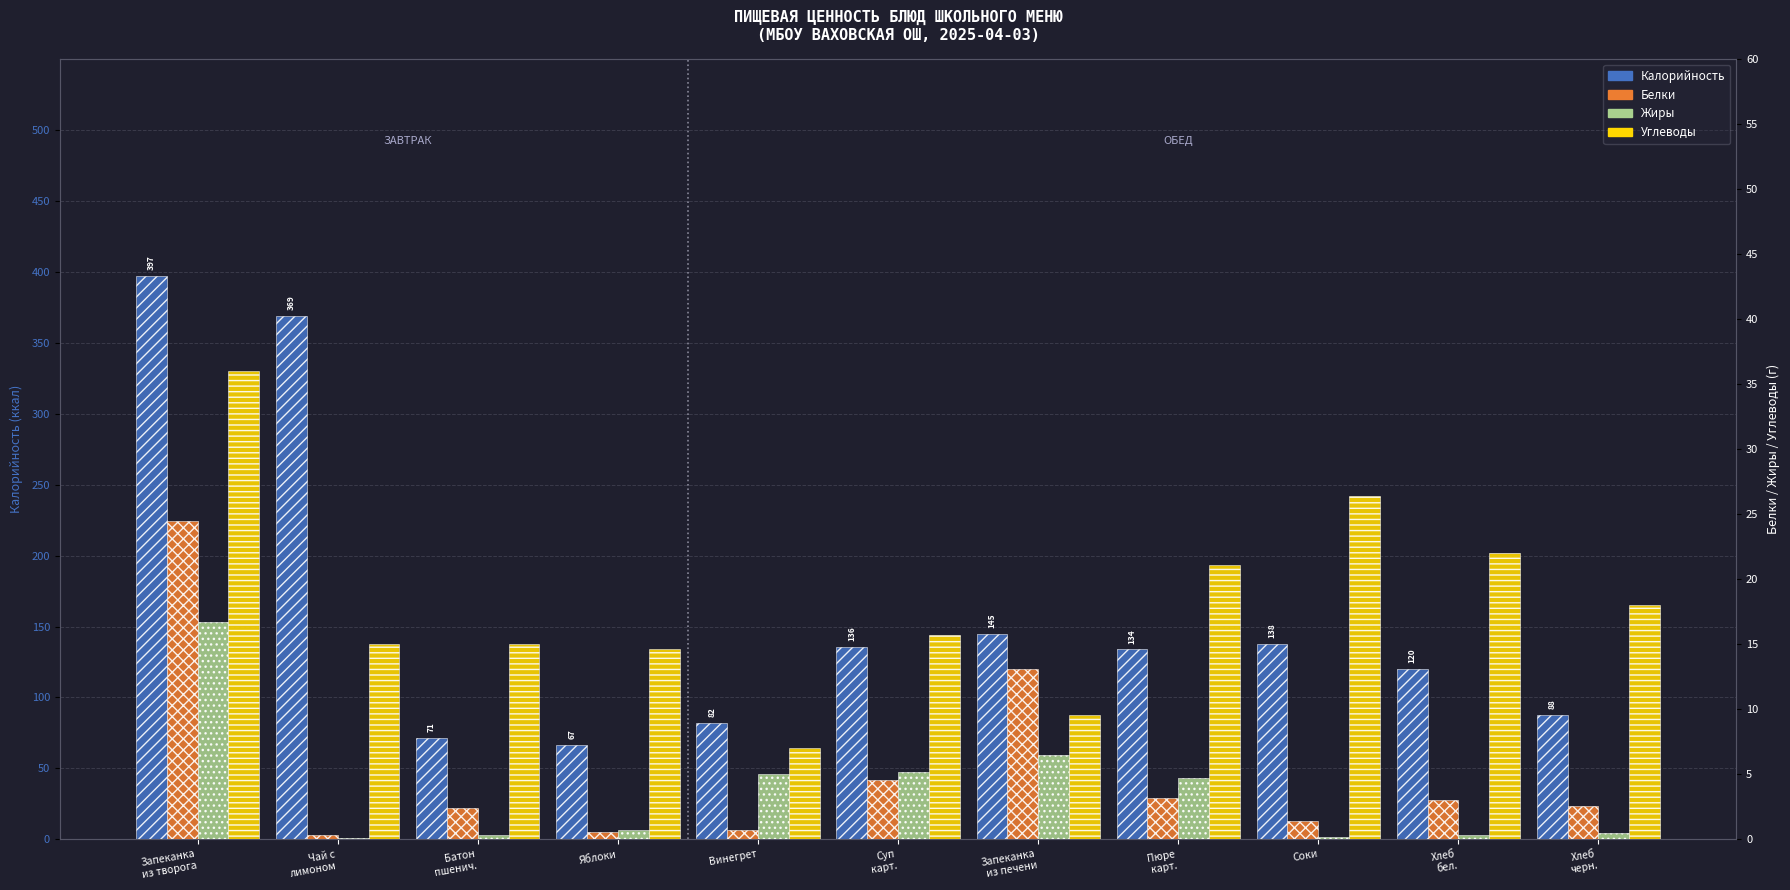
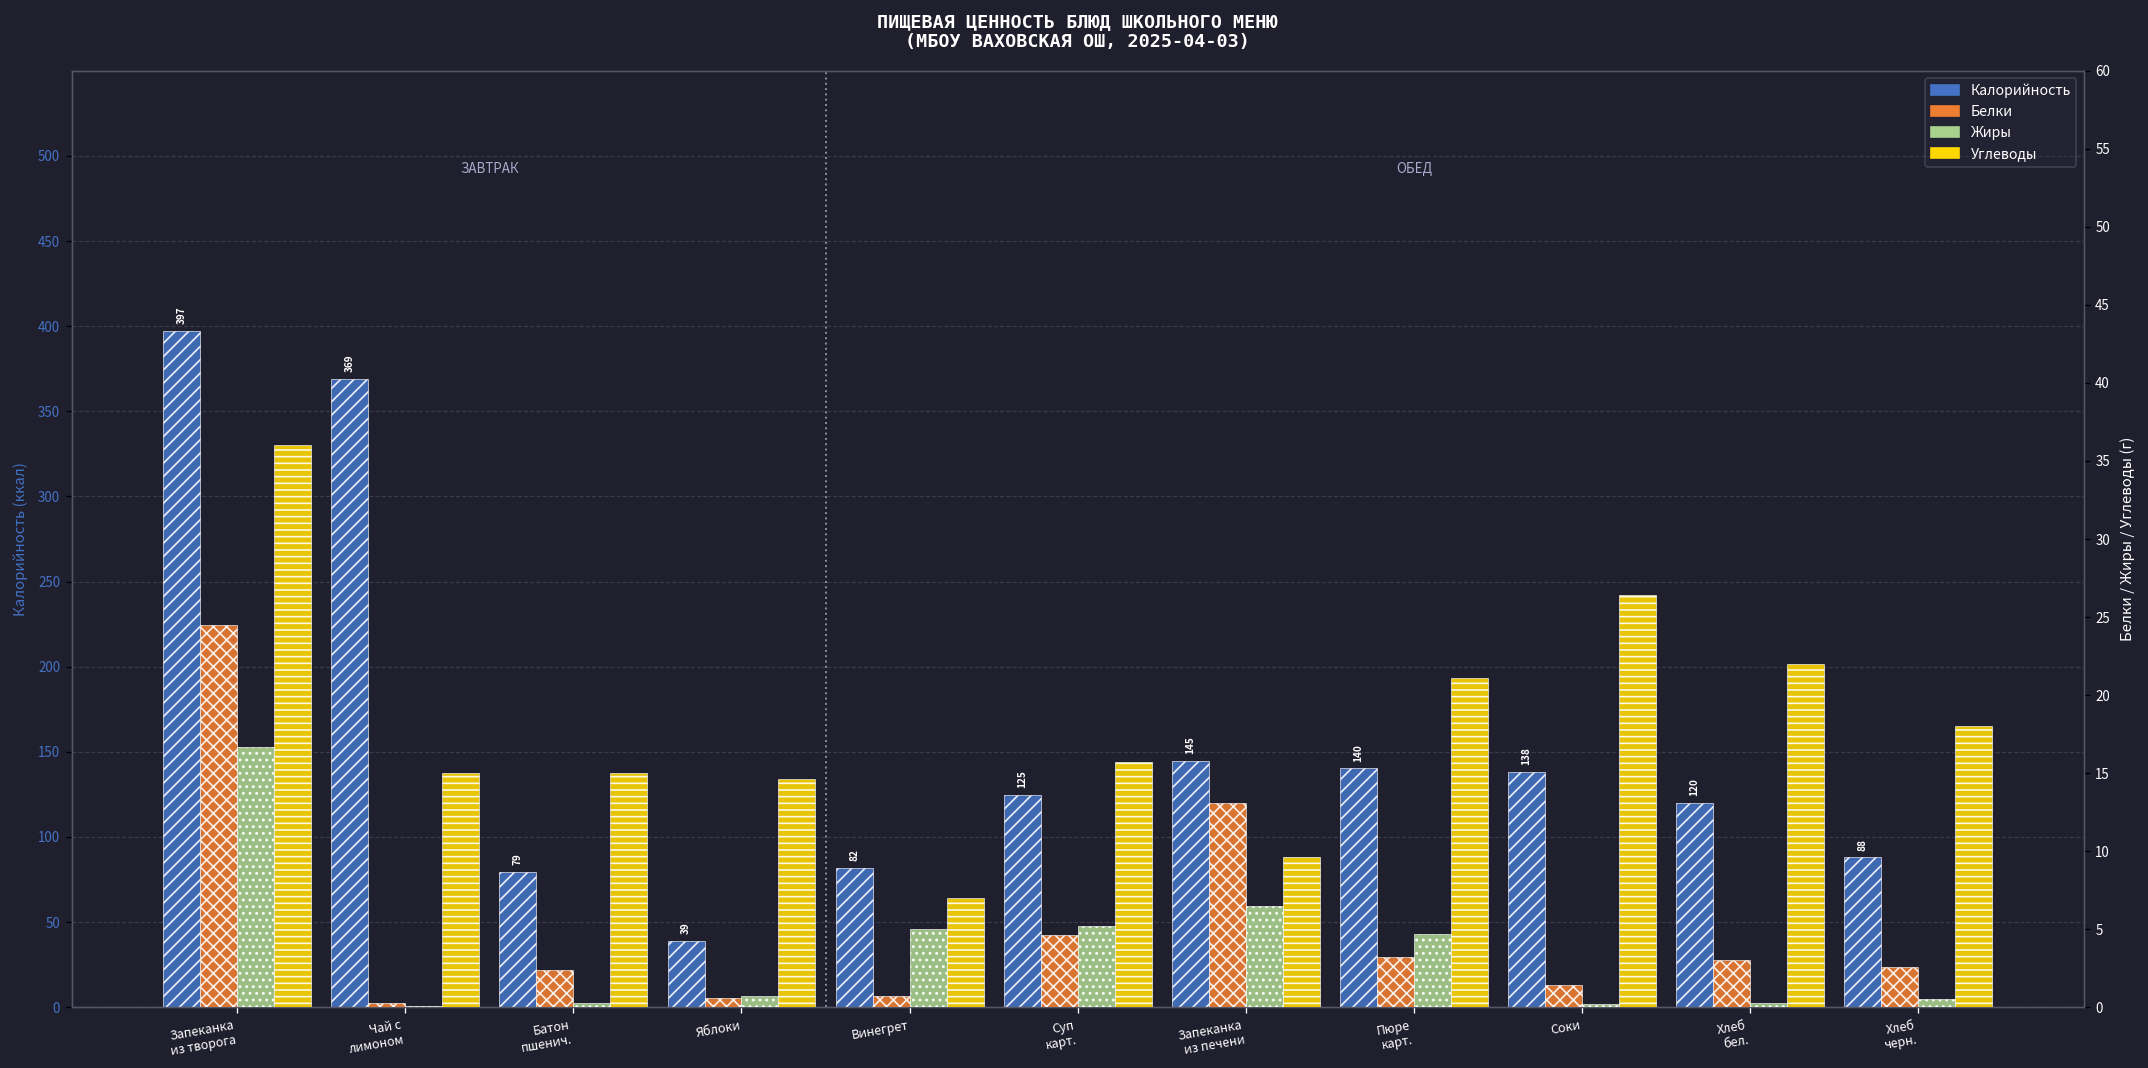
  {
    "Калорийность": {
      "Запеканка из творога": 397,
      "Чай с лимоном": 369,
-     "Батон пшенич.": 71,
-     "Яблоки": 67,
+     "Батон пшенич.": 79,
+     "Яблоки": 39,
      "Винегрет": 82,
-     "Суп карт.": 136,
+     "Суп карт.": 125,
      "Запеканка из печени": 145,
-     "Пюре карт.": 134,
+     "Пюре карт.": 140,
      "Соки": 138,
      "Хлеб бел.": 120,
      "Хлеб черн.": 88
    }
  }
